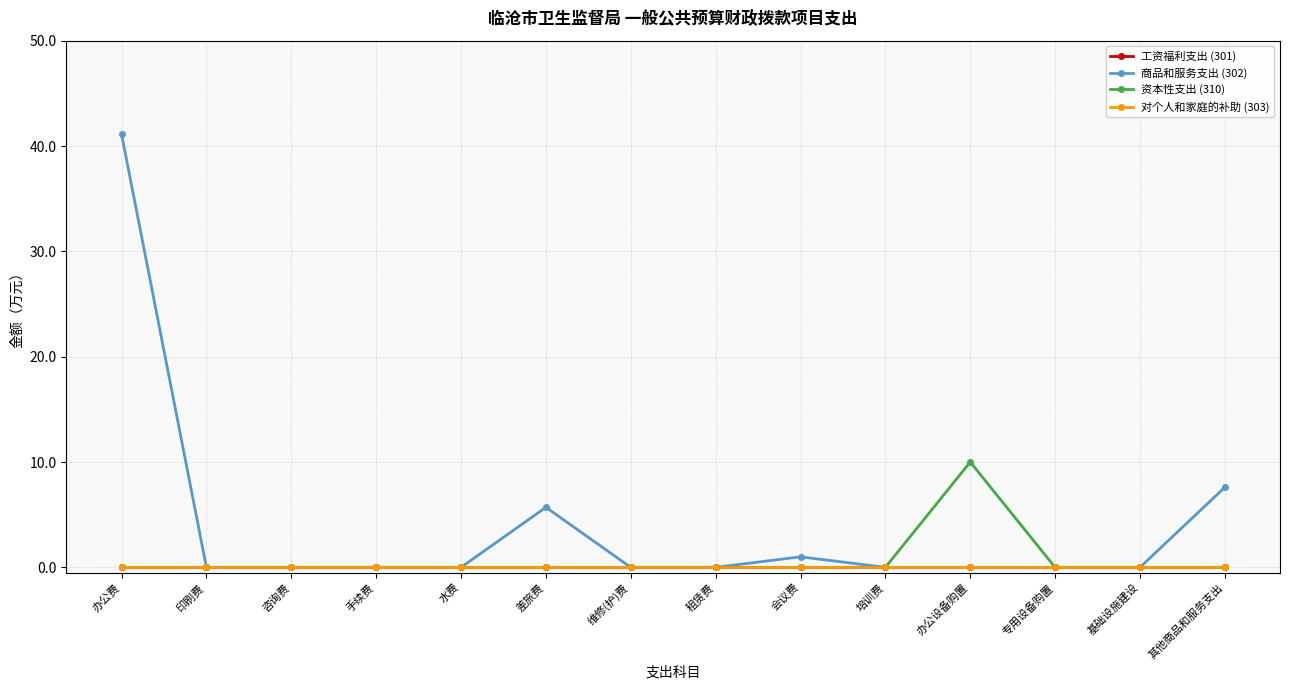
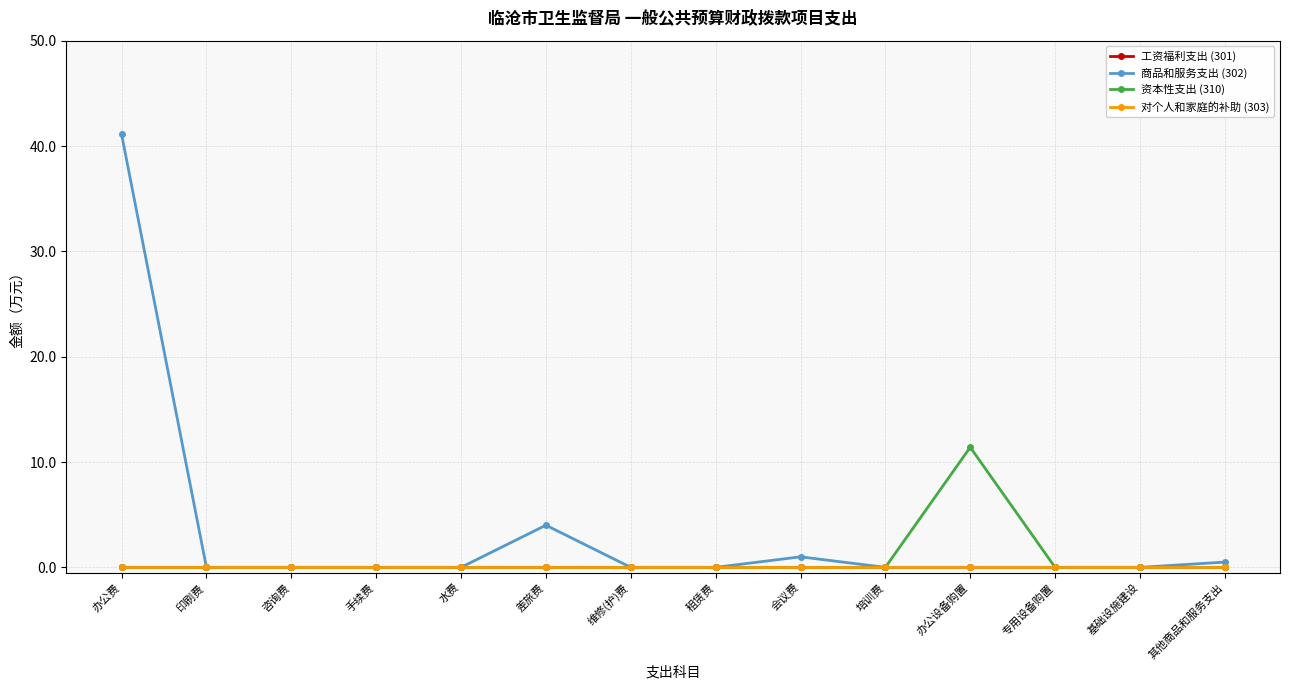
  {
    "商品和服务支出 (302)": {
      "办公费": 41.1,
-     "差旅费": 5.7,
+     "差旅费": 4.0,
      "会议费": 1.0,
-     "其他商品和服务支出": 7.6
+     "其他商品和服务支出": 0.5
    },
    "资本性支出 (310)": {
-     "办公设备购置": 10.0
+     "办公设备购置": 11.4
    }
  }
